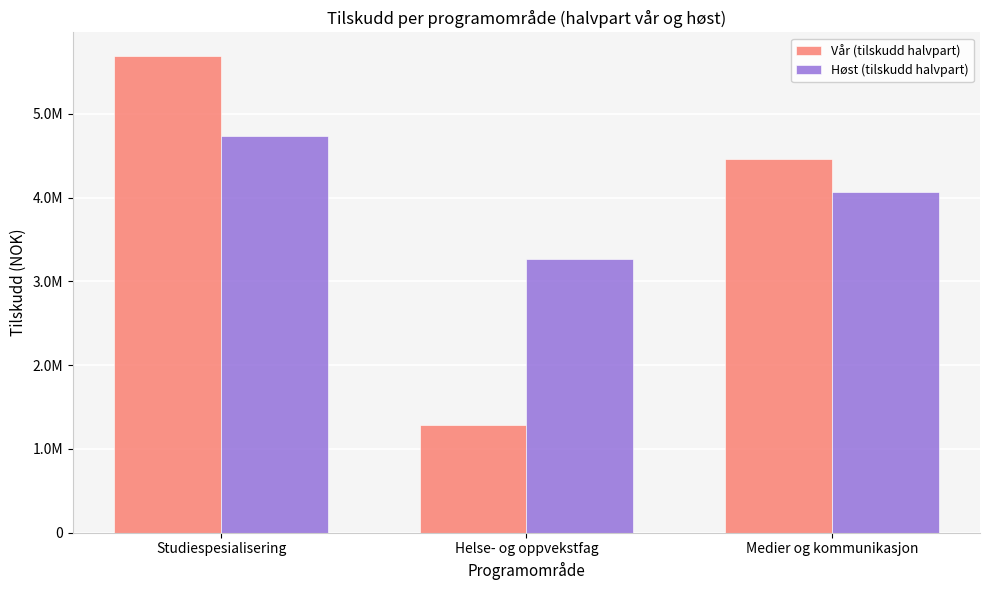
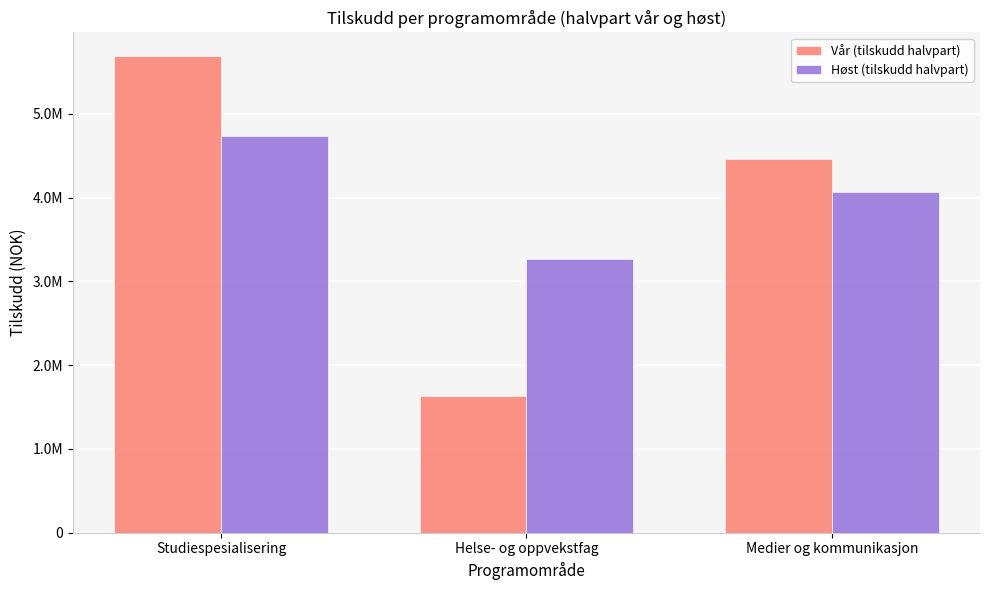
  {
    "Vår (tilskudd halvpart)": {
      "Studiespesialisering": 5700000,
-     "Helse- og oppvekstfag": 1300000,
+     "Helse- og oppvekstfag": 1600000,
      "Medier og kommunikasjon": 4500000
    },
    "Høst (tilskudd halvpart)": {
      "Studiespesialisering": 4700000,
      "Helse- og oppvekstfag": 3300000,
      "Medier og kommunikasjon": 4100000
    }
  }
